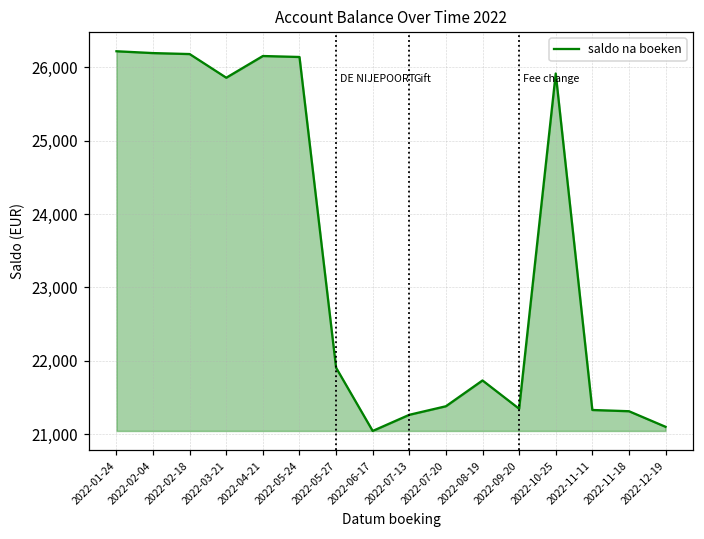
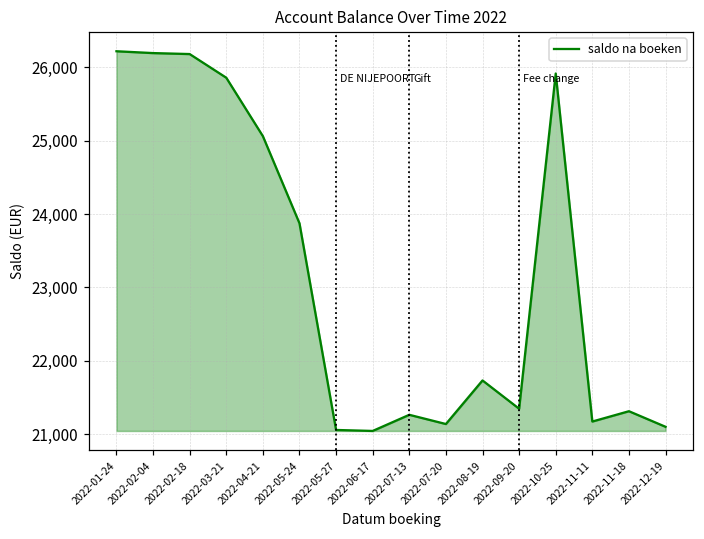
  {
    "2022-01-24": "26,200",
    "2022-02-04": "26,200",
    "2022-02-18": "26,200",
    "2022-03-21": "25,900",
-   "2022-04-21": "26,200",
-   "2022-05-24": "26,100",
-   "2022-05-27": "21,900",
+   "2022-04-21": "25,100",
+   "2022-05-24": "23,900",
+   "2022-05-27": "21,100",
    "2022-06-17": "21,000",
    "2022-07-13": "21,300",
-   "2022-07-20": "21,400",
+   "2022-07-20": "21,100",
    "2022-08-19": "21,700",
    "2022-09-20": "21,300",
    "2022-10-25": "25,900",
-   "2022-11-11": "21,300",
+   "2022-11-11": "21,200",
    "2022-11-18": "21,300",
    "2022-12-19": "21,100"
  }
